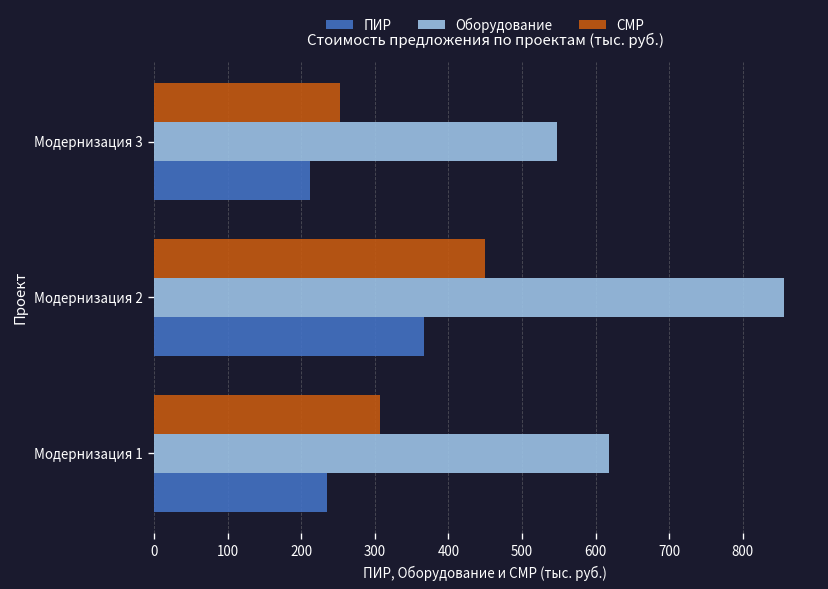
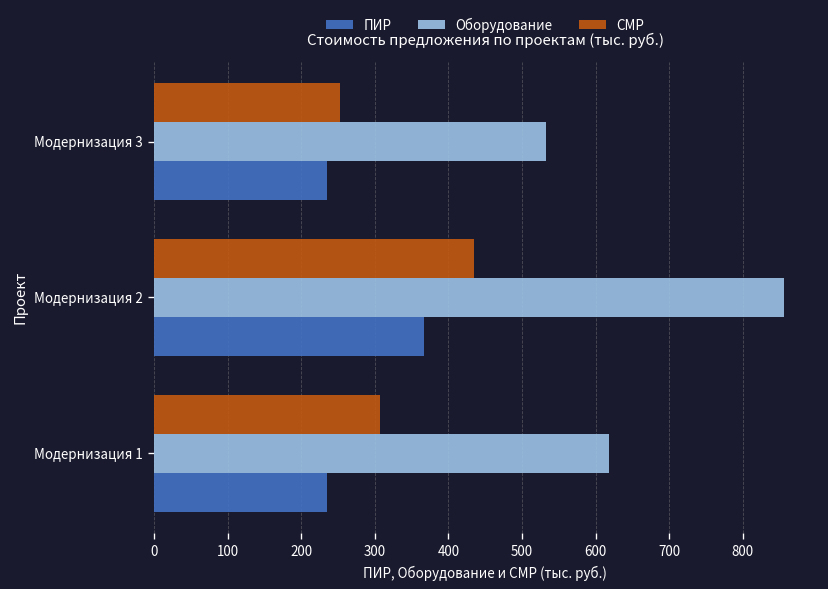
  {
    "ПИР": {
-     "Модернизация 3": 210,
+     "Модернизация 3": 240,
      "Модернизация 2": 370,
      "Модернизация 1": 230
    },
    "Оборудование": {
-     "Модернизация 3": 550,
+     "Модернизация 3": 530,
      "Модернизация 2": 860,
      "Модернизация 1": 620
    },
    "СМР": {
      "Модернизация 3": 250,
-     "Модернизация 2": 450,
+     "Модернизация 2": 430,
      "Модернизация 1": 310
    }
  }
